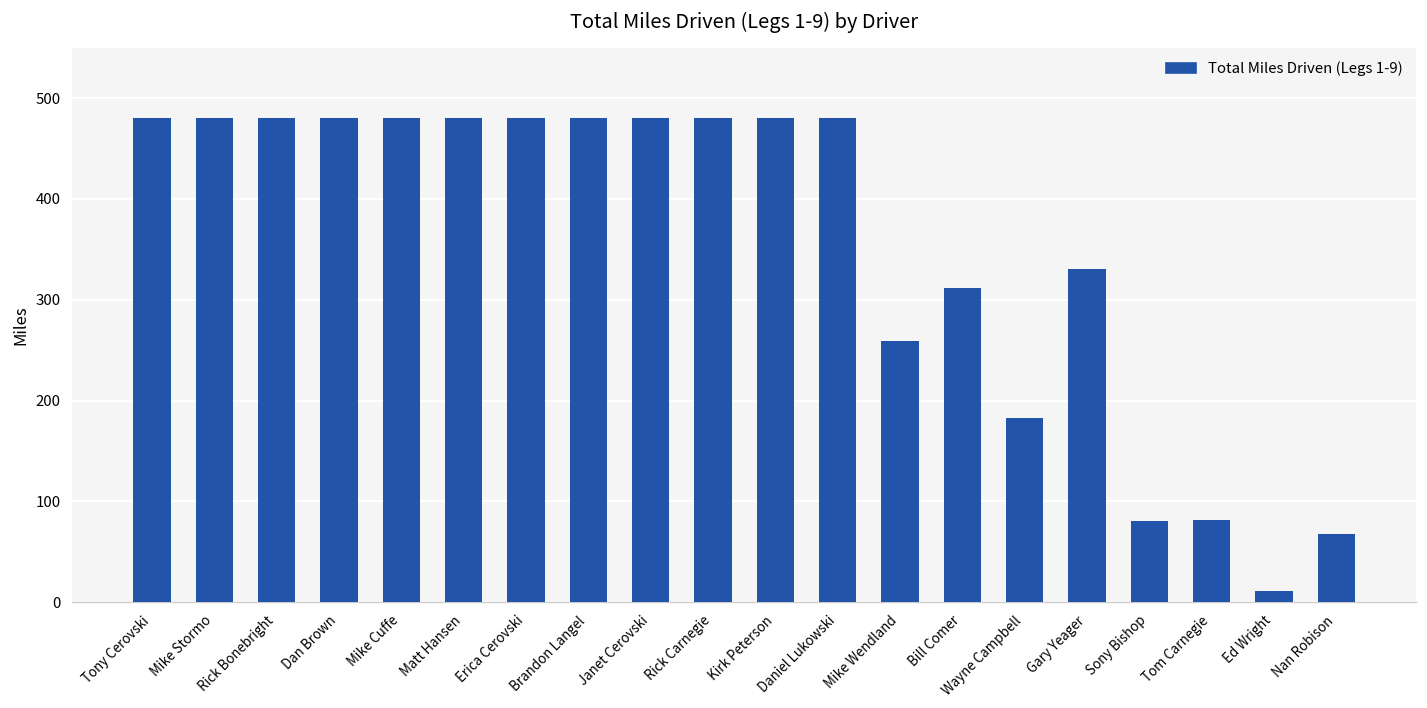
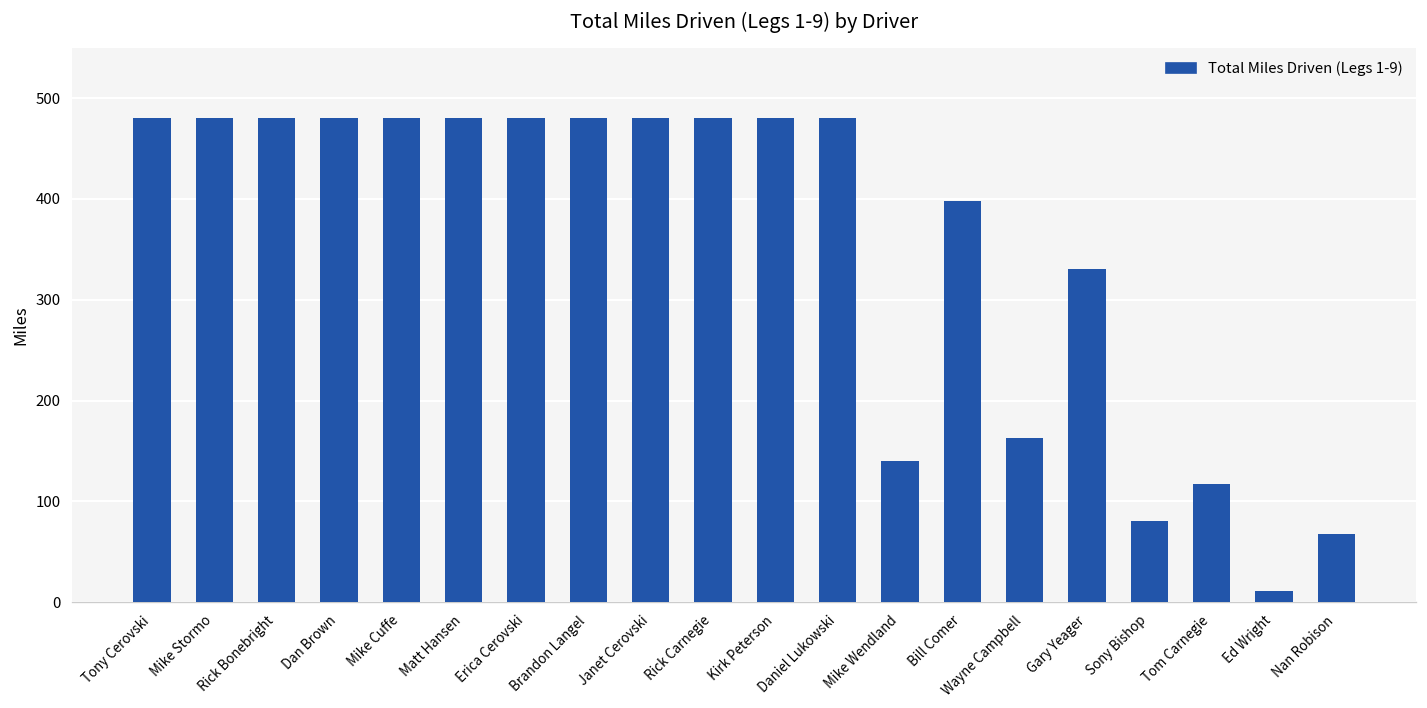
  {
    "Tony Cerovski": 480,
    "Mike Stormo": 480,
    "Rick Bonebright": 480,
    "Dan Brown": 480,
    "Mike Cuffe": 480,
    "Matt Hansen": 480,
    "Erica Cerovski": 480,
    "Brandon Langel": 480,
    "Janet Cerovski": 480,
    "Rick Carnegie": 480,
    "Kirk Peterson": 480,
    "Daniel Lukowski": 480,
-   "Mike Wendland": 260,
-   "Bill Comer": 310,
-   "Wayne Campbell": 180,
+   "Mike Wendland": 140,
+   "Bill Comer": 400,
+   "Wayne Campbell": 160,
    "Gary Yeager": 330,
    "Sony Bishop": 80,
-   "Tom Carnegie": 80,
+   "Tom Carnegie": 120,
    "Ed Wright": 10,
    "Nan Robison": 70
  }
